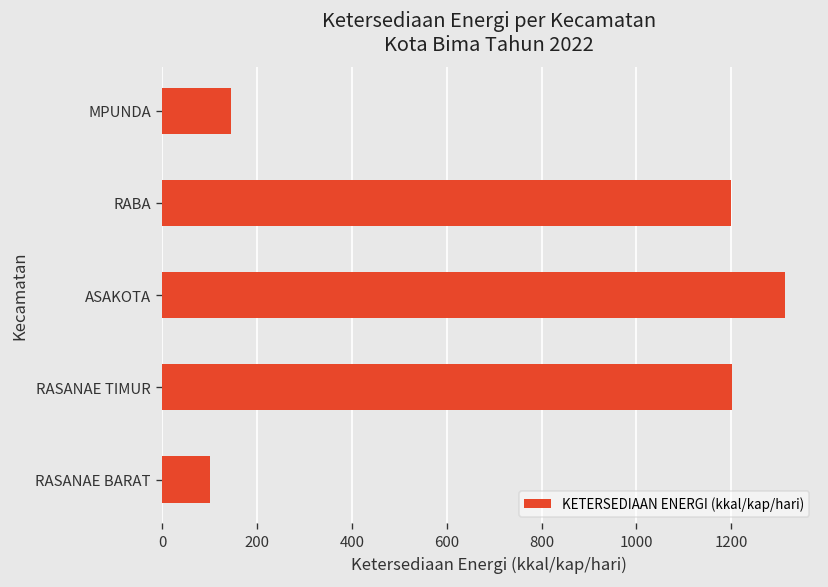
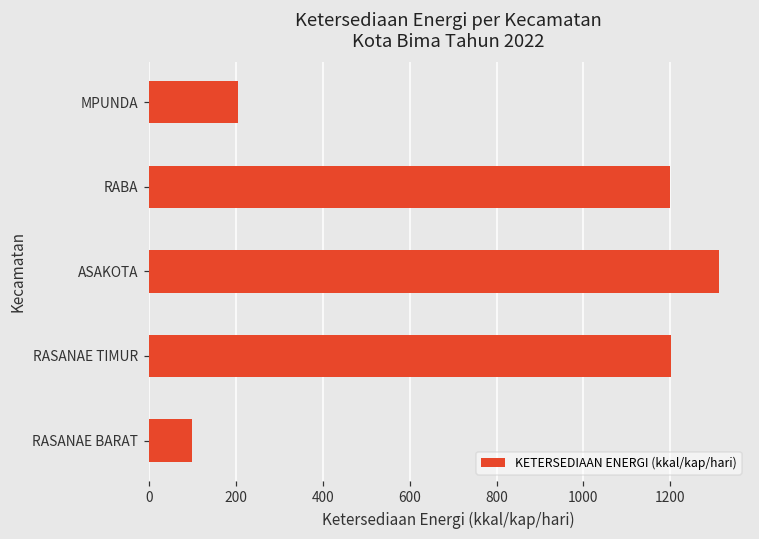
  {
-   "MPUNDA": 140,
+   "MPUNDA": 200,
    "RABA": 1200,
    "ASAKOTA": 1310,
    "RASANAE TIMUR": 1200,
    "RASANAE BARAT": 100
  }
